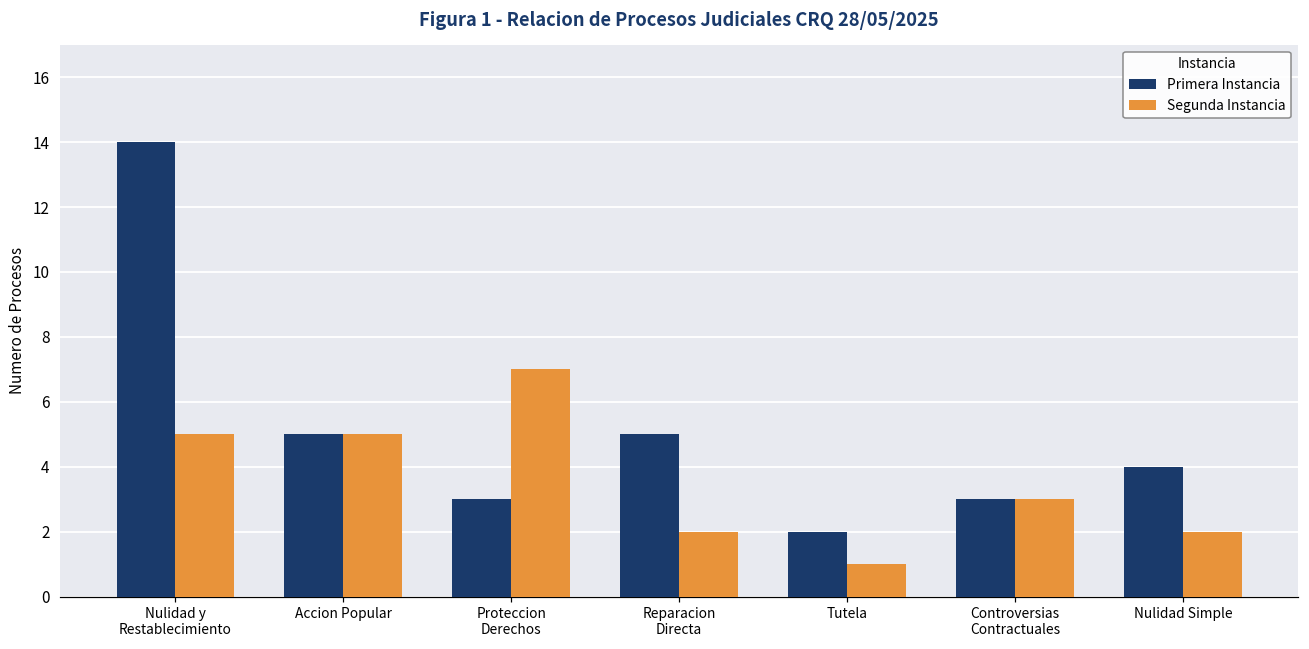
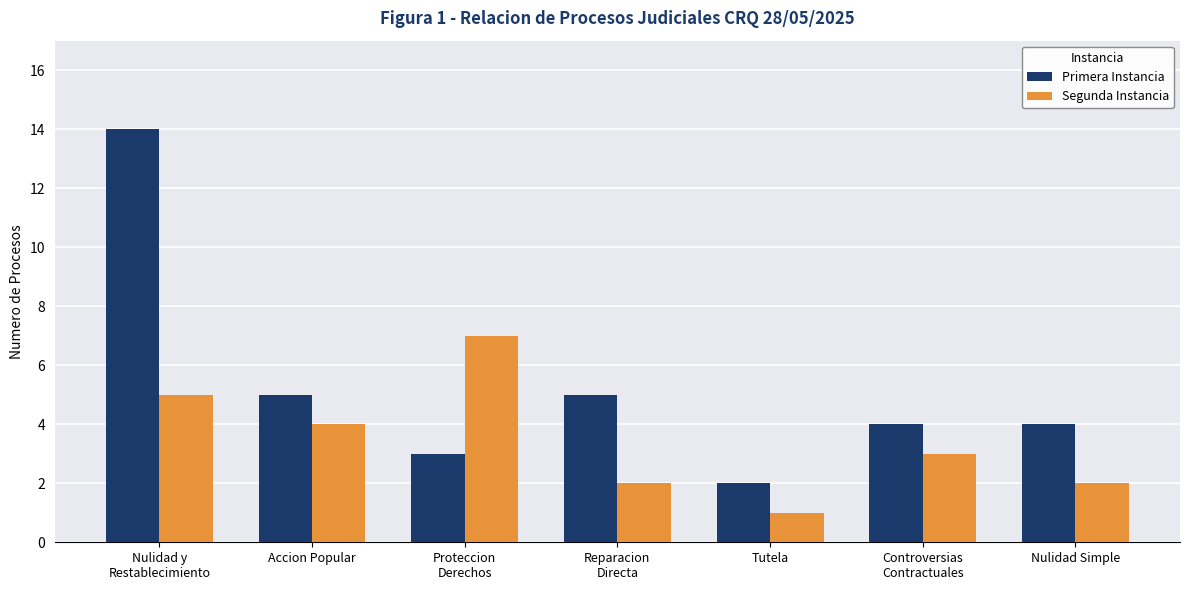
  {
    "Primera Instancia": {
      "Nulidad y Restablecimiento": 14,
      "Accion Popular": 5,
      "Proteccion Derechos": 3,
      "Reparacion Directa": 5,
      "Tutela": 2,
-     "Controversias Contractuales": 3,
+     "Controversias Contractuales": 4,
      "Nulidad Simple": 4
    },
    "Segunda Instancia": {
      "Nulidad y Restablecimiento": 5,
-     "Accion Popular": 5,
+     "Accion Popular": 4,
      "Proteccion Derechos": 7,
      "Reparacion Directa": 2,
      "Tutela": 1,
      "Controversias Contractuales": 3,
      "Nulidad Simple": 2
    }
  }
